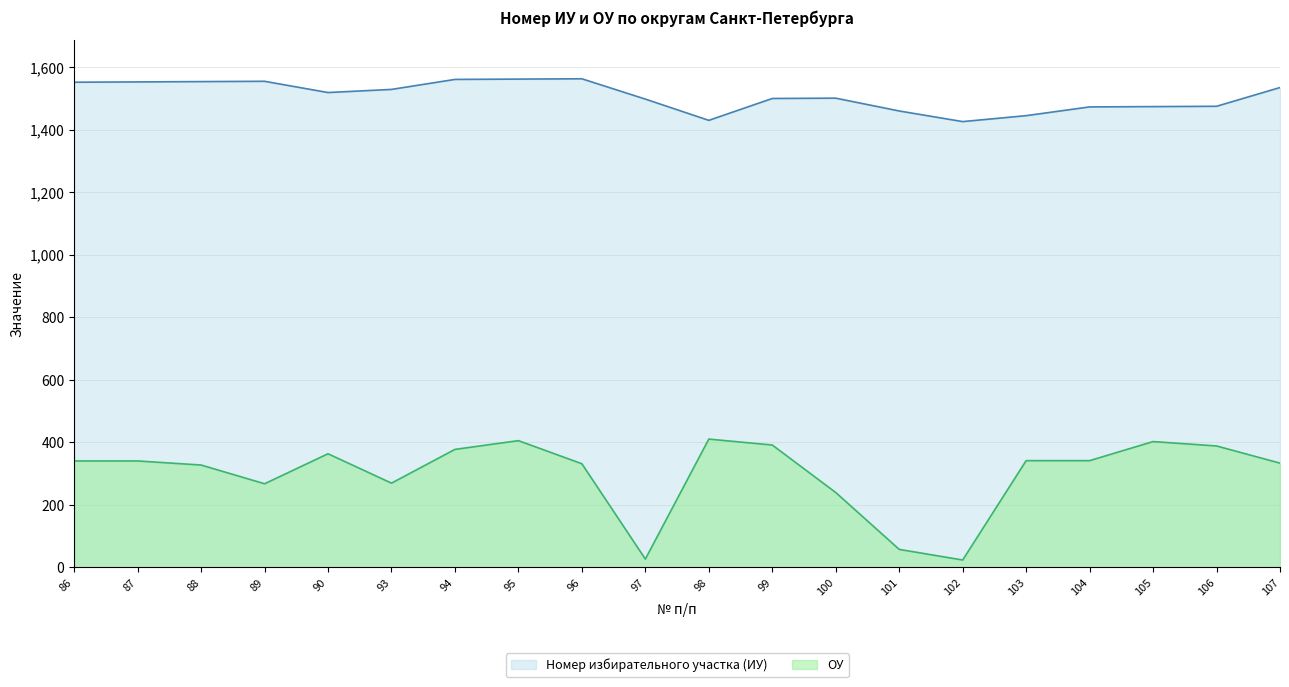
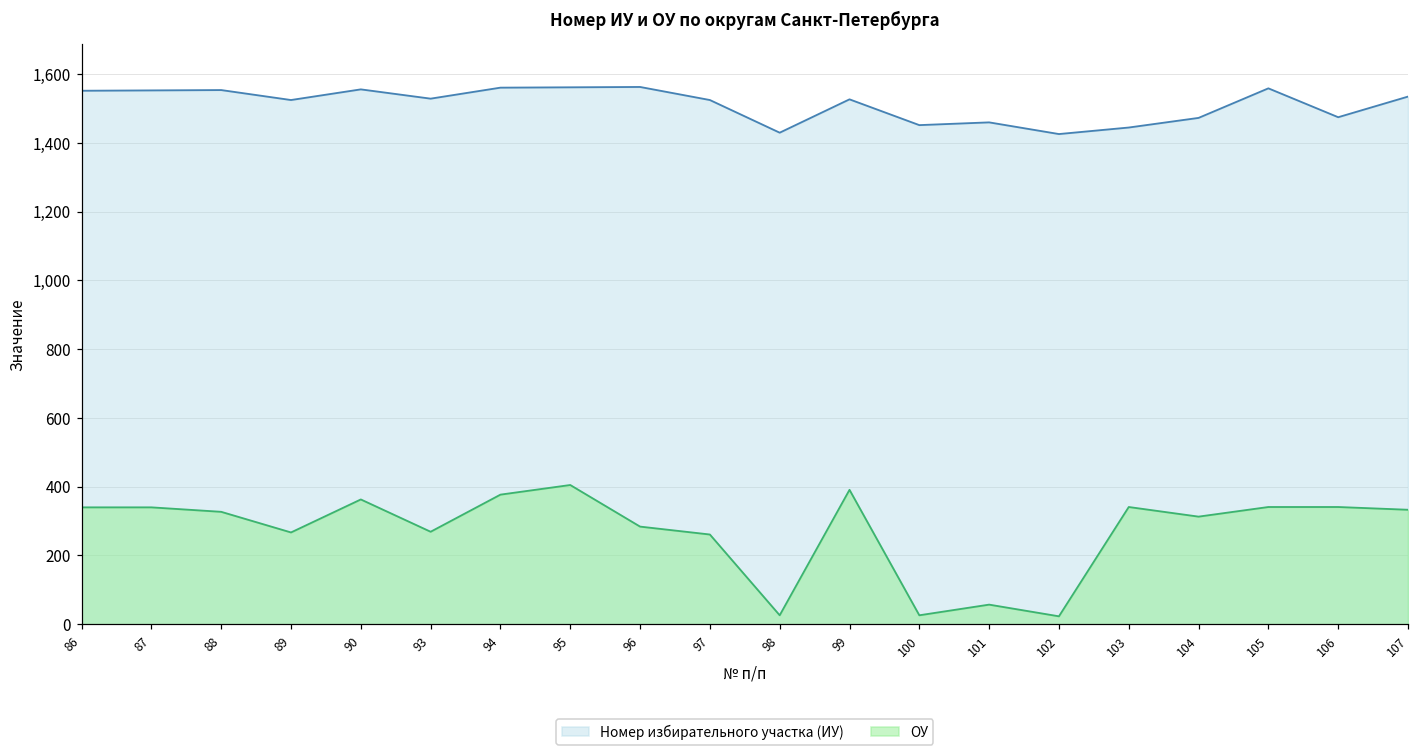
  {
    "Номер избирательного участка (ИУ)": {
      "86": "1,550",
      "87": "1,550",
      "88": "1,550",
-     "89": "1,560",
-     "90": "1,520",
+     "89": "1,530",
+     "90": "1,560",
      "93": "1,530",
      "94": "1,560",
      "95": "1,560",
      "96": "1,560",
-     "97": "1,500",
+     "97": "1,530",
      "98": "1,430",
-     "99": "1,500",
-     "100": "1,500",
+     "99": "1,530",
+     "100": "1,450",
      "101": "1,460",
      "102": "1,430",
      "103": "1,450",
      "104": "1,470",
-     "105": "1,470",
+     "105": "1,560",
      "106": "1,480",
      "107": "1,540"
    },
    "ОУ": {
      "86": "340",
      "87": "340",
      "88": "330",
      "89": "270",
      "90": "360",
      "93": "270",
      "94": "380",
      "95": "410",
-     "96": "330",
-     "97": "30",
-     "98": "410",
+     "96": "280",
+     "97": "260",
+     "98": "30",
      "99": "390",
-     "100": "240",
+     "100": "30",
      "101": "60",
      "102": "20",
      "103": "340",
-     "104": "340",
-     "105": "400",
-     "106": "390",
+     "104": "310",
+     "105": "340",
+     "106": "340",
      "107": "330"
    }
  }
